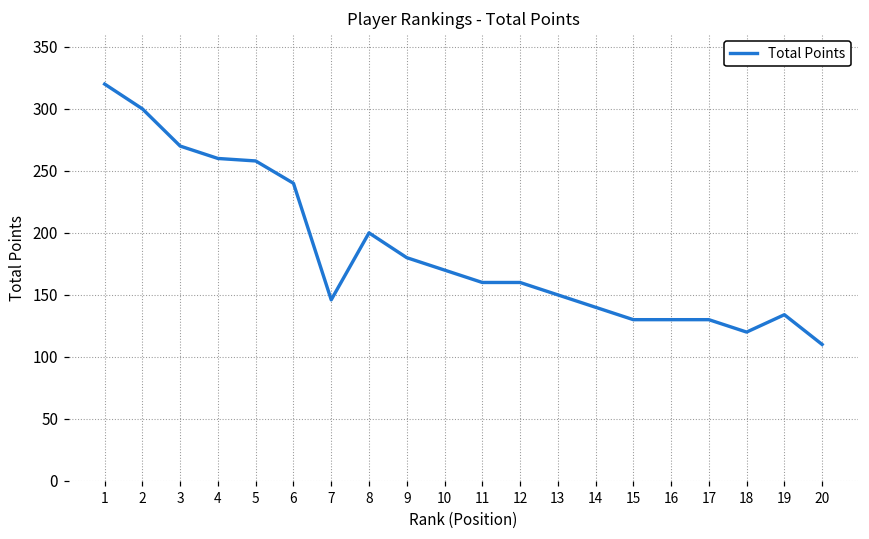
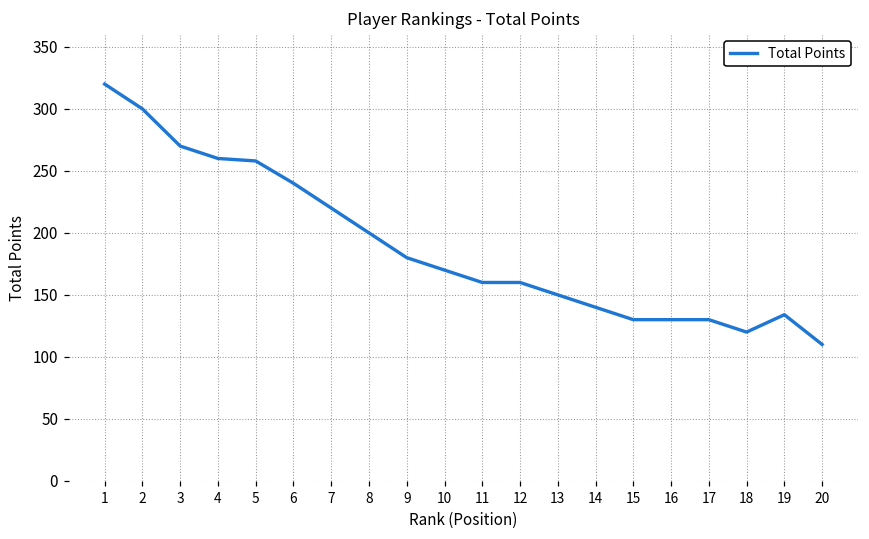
  {
    "1": 320,
    "2": 300,
    "3": 270,
    "4": 260,
    "5": 258,
    "6": 240,
-   "7": 146,
+   "7": 220,
    "8": 200,
    "9": 180,
    "10": 170,
    "11": 160,
    "12": 160,
    "13": 150,
    "14": 140,
    "15": 130,
    "16": 130,
    "17": 130,
    "18": 120,
    "19": 134,
    "20": 110
  }
